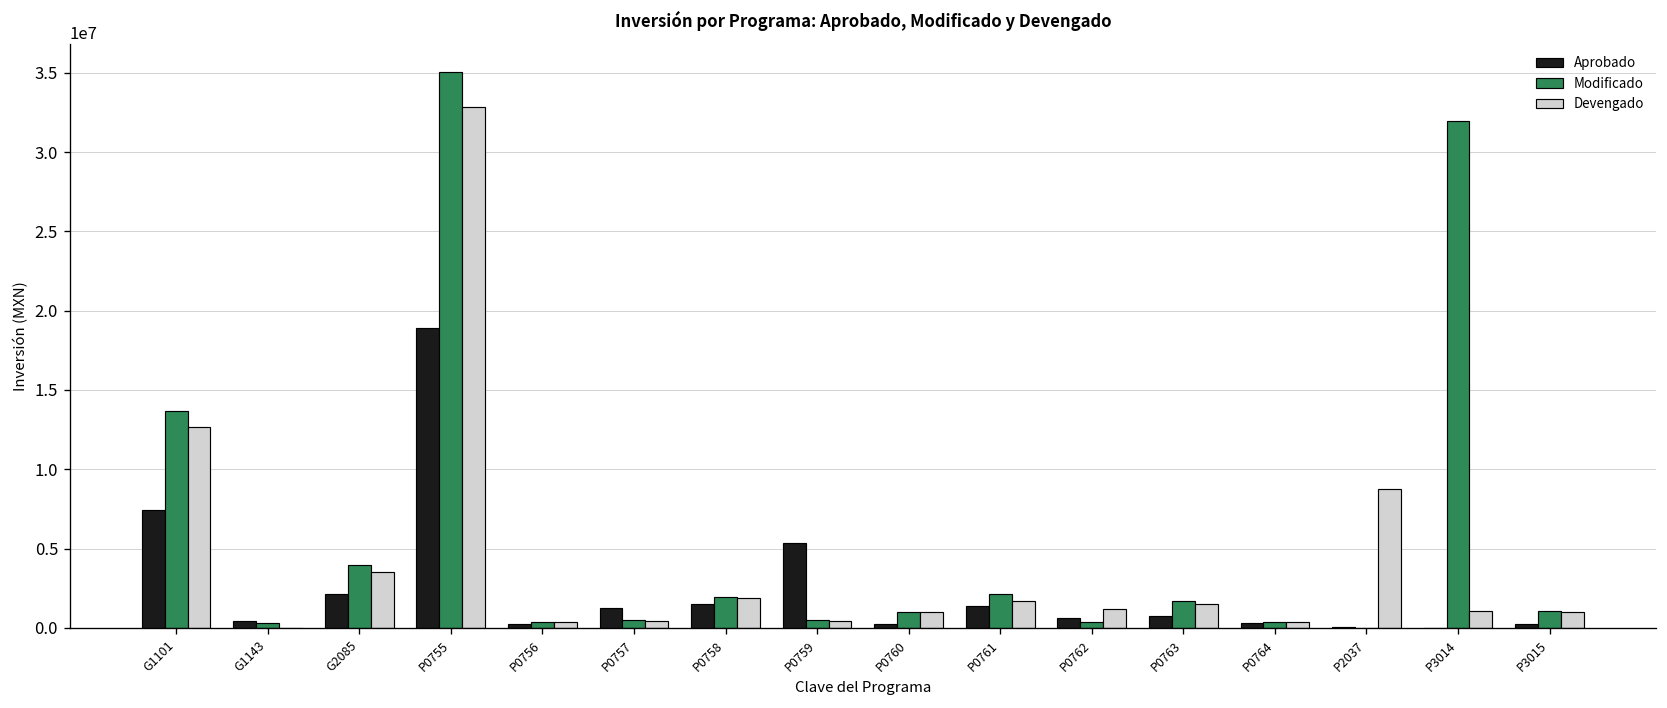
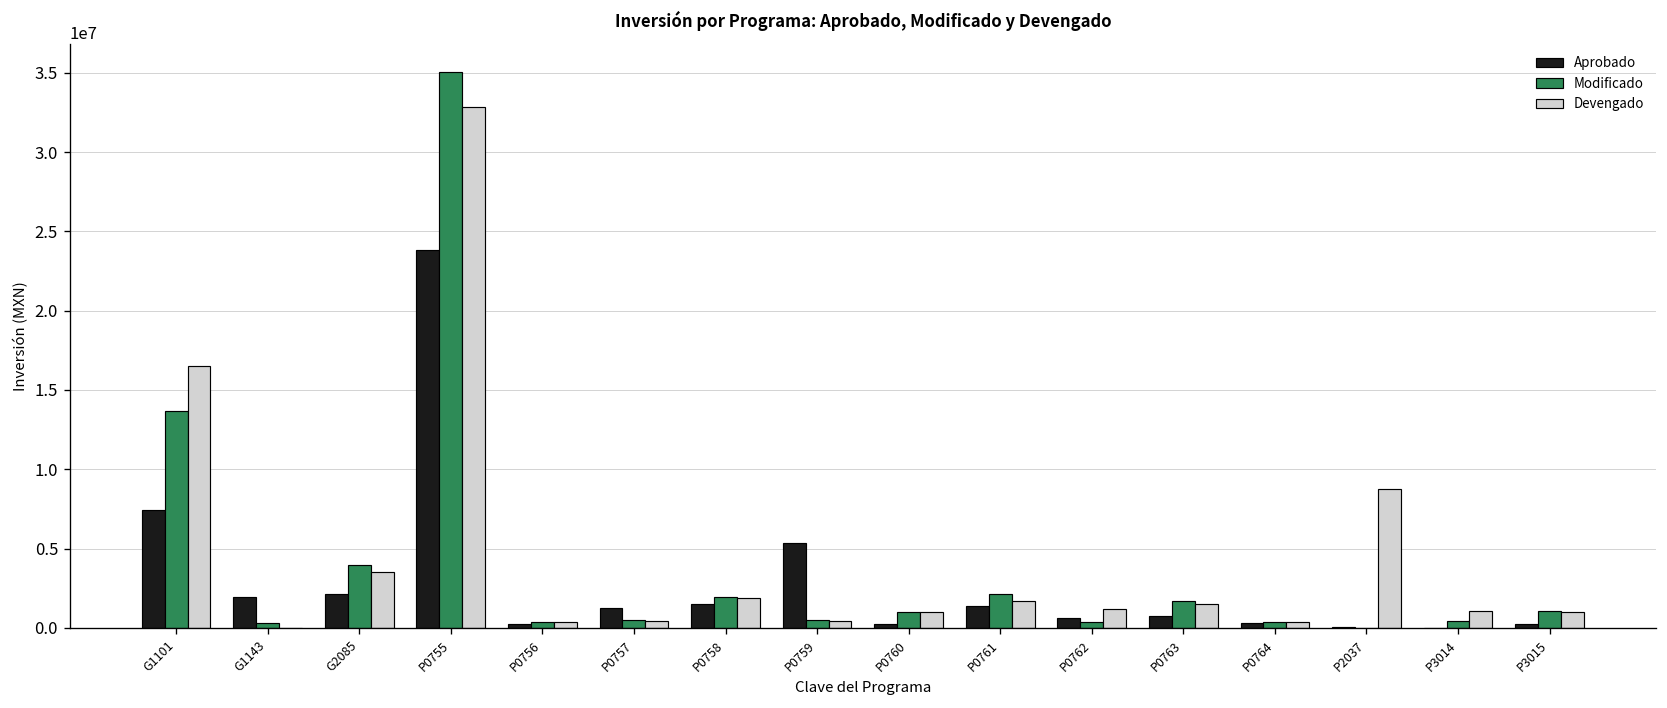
  {
    "Aprobado": {
      "G1101": 7400000,
-     "G1143": 400000,
+     "G1143": 1900000,
      "G2085": 2100000,
-     "P0755": 18900000,
+     "P0755": 23800000,
      "P0756": 200000,
      "P0757": 1300000,
      "P0758": 1500000,
      "P0759": 5400000,
      "P0760": 300000,
      "P0761": 1300000,
      "P0762": 600000,
      "P0763": 800000,
      "P0764": 300000,
      "P3014": 0,
      "P3015": 200000
    },
    "Modificado": {
      "G1101": 13700000,
      "G1143": 300000,
      "G2085": 4000000,
      "P0755": 35000000,
      "P0756": 300000,
      "P0757": 500000,
      "P0758": 1900000,
      "P0759": 500000,
      "P0760": 1000000,
      "P0761": 2100000,
      "P0762": 300000,
      "P0763": 1700000,
      "P0764": 400000,
-     "P3014": 32000000,
+     "P3014": 400000,
      "P3015": 1000000
    },
    "Devengado": {
-     "G1101": 12700000,
+     "G1101": 16500000,
      "G2085": 3500000,
      "P0755": 32800000,
      "P0756": 300000,
      "P0757": 400000,
      "P0758": 1900000,
      "P0759": 400000,
      "P0760": 1000000,
      "P0761": 1700000,
      "P0762": 1200000,
      "P0763": 1500000,
      "P0764": 300000,
      "P2037": 8700000,
      "P3014": 1100000,
      "P3015": 1000000
    }
  }
